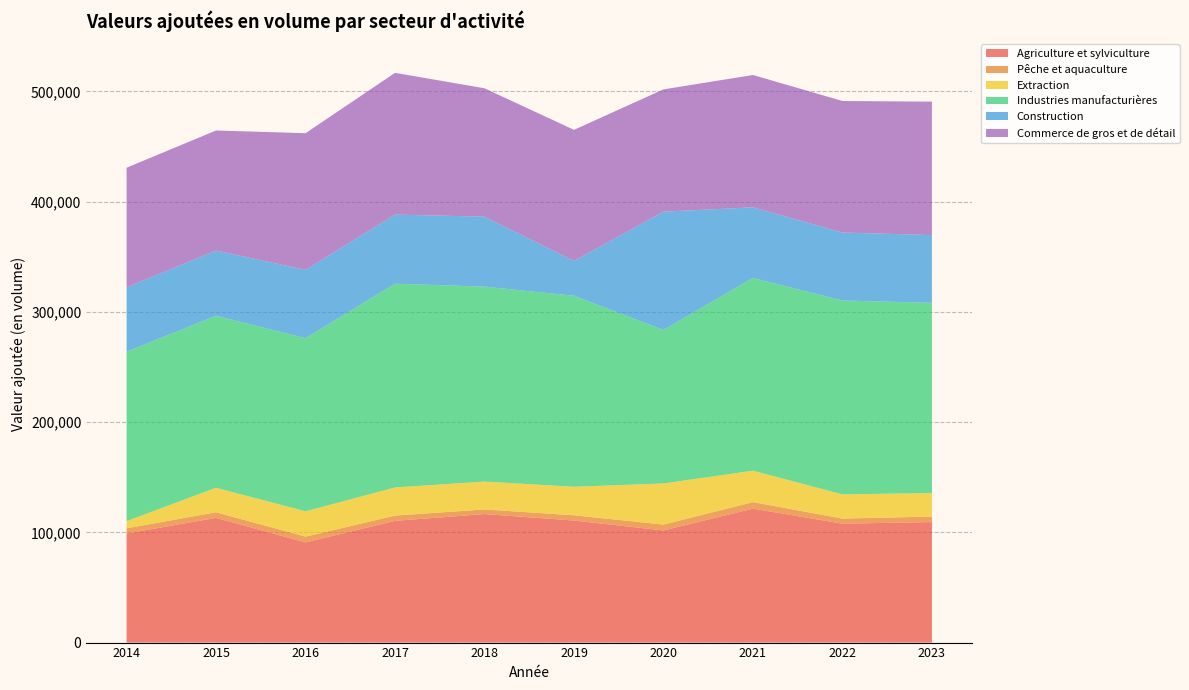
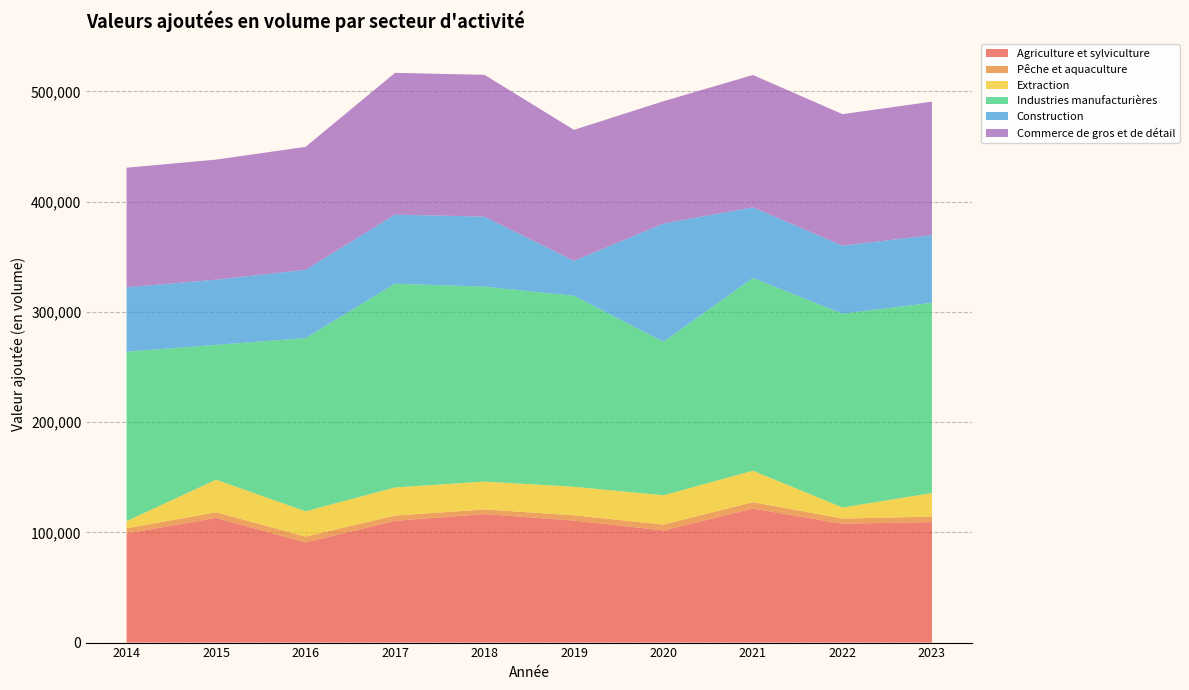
  {
    "Extraction": {
      "2014": "7,000",
-     "2015": "22,000",
+     "2015": "30,000",
      "2016": "23,000",
      "2017": "26,000",
      "2018": "25,000",
      "2019": "26,000",
-     "2020": "37,000",
+     "2020": "27,000",
      "2021": "29,000",
-     "2022": "22,000",
+     "2022": "10,000",
      "2023": "21,000"
    },
    "Industries manufacturières": {
      "2014": "154,000",
-     "2015": "156,000",
+     "2015": "122,000",
      "2016": "157,000",
      "2017": "185,000",
      "2018": "177,000",
      "2019": "173,000",
      "2020": "139,000",
      "2021": "175,000",
      "2022": "176,000",
      "2023": "173,000"
    },
    "Construction": {
      "2014": "58,000",
      "2015": "59,000",
      "2016": "62,000",
      "2017": "63,000",
      "2018": "64,000",
      "2019": "32,000",
      "2020": "107,000",
      "2021": "64,000",
      "2022": "62,000",
      "2023": "61,000"
    },
    "Commerce de gros et de détail": {
      "2014": "109,000",
      "2015": "109,000",
-     "2016": "124,000",
+     "2016": "112,000",
      "2017": "129,000",
-     "2018": "116,000",
+     "2018": "129,000",
      "2019": "119,000",
      "2020": "111,000",
      "2021": "120,000",
      "2022": "119,000",
      "2023": "121,000"
    }
  }
